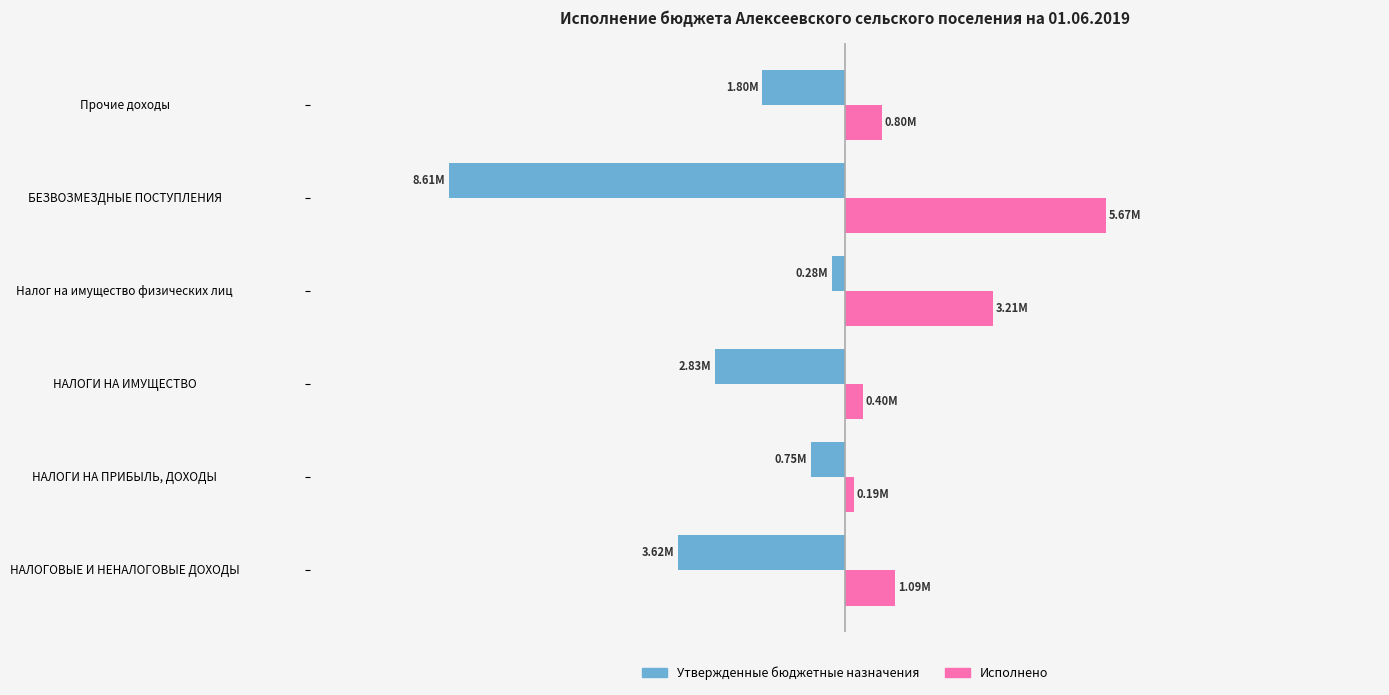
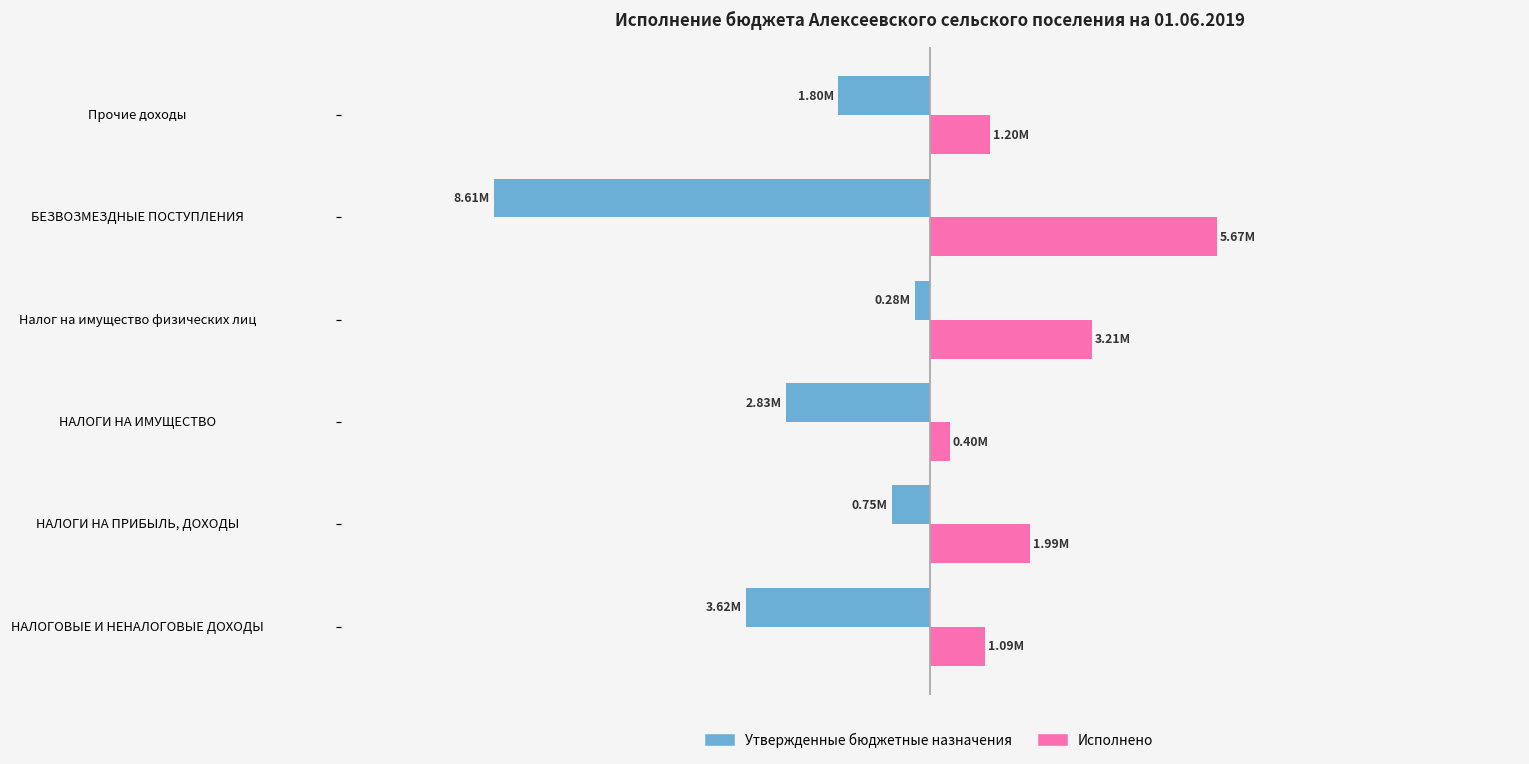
  {
    "Исполнено": {
-     "Прочие доходы": "0.80M",
+     "Прочие доходы": "1.20M",
      "БЕЗВОЗМЕЗДНЫЕ ПОСТУПЛЕНИЯ": "5.67M",
      "Налог на имущество физических лиц": "3.21M",
      "НАЛОГИ НА ИМУЩЕСТВО": "0.40M",
-     "НАЛОГИ НА ПРИБЫЛЬ, ДОХОДЫ": "0.19M",
+     "НАЛОГИ НА ПРИБЫЛЬ, ДОХОДЫ": "1.99M",
      "НАЛОГОВЫЕ И НЕНАЛОГОВЫЕ ДОХОДЫ": "1.09M"
    }
  }
